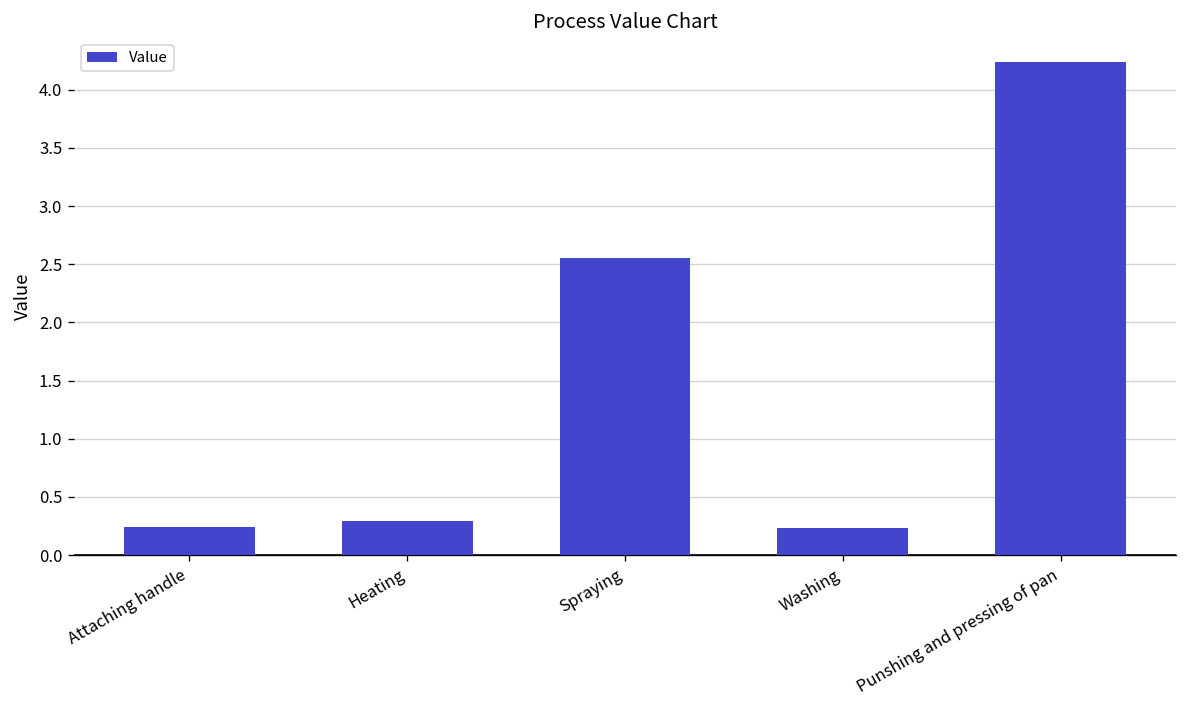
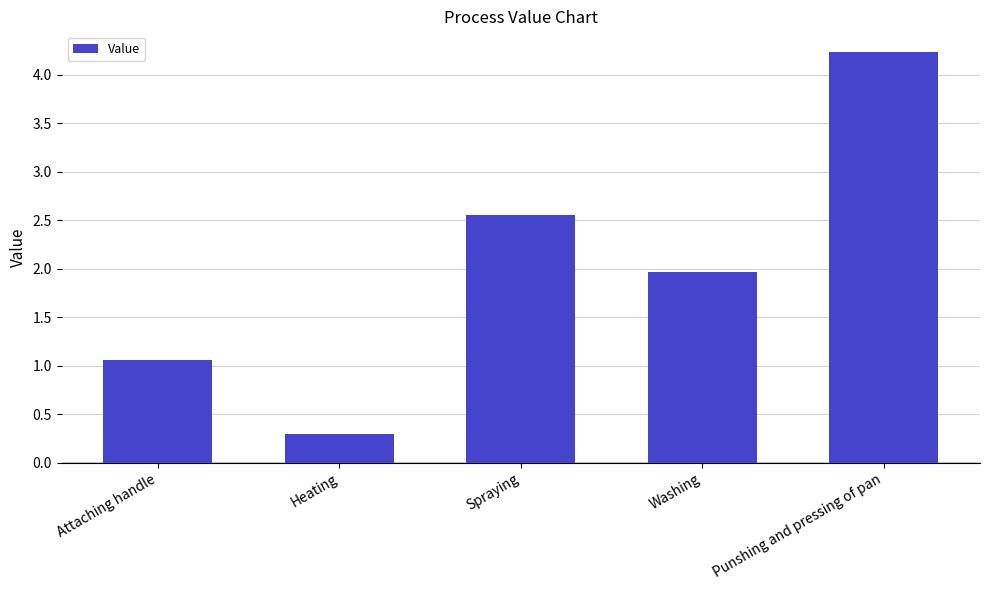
  {
-   "Attaching handle": 0.2,
+   "Attaching handle": 1.1,
    "Heating": 0.3,
    "Spraying": 2.6,
-   "Washing": 0.2,
+   "Washing": 2.0,
    "Punshing and pressing of pan": 4.2
  }
